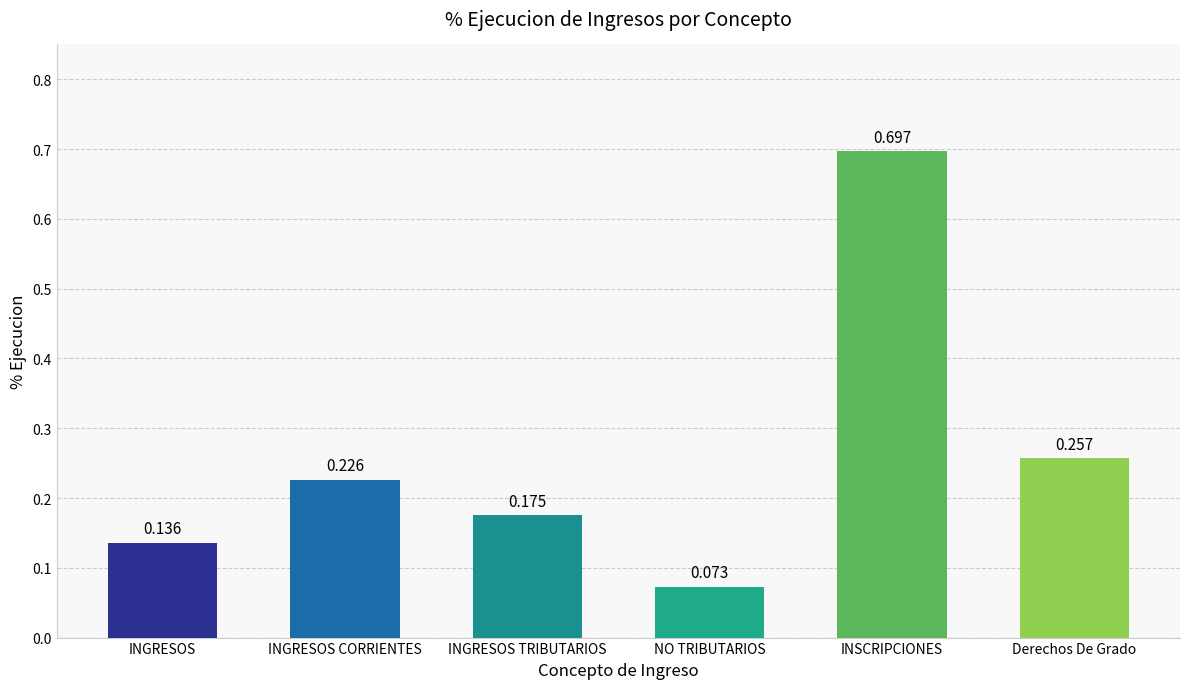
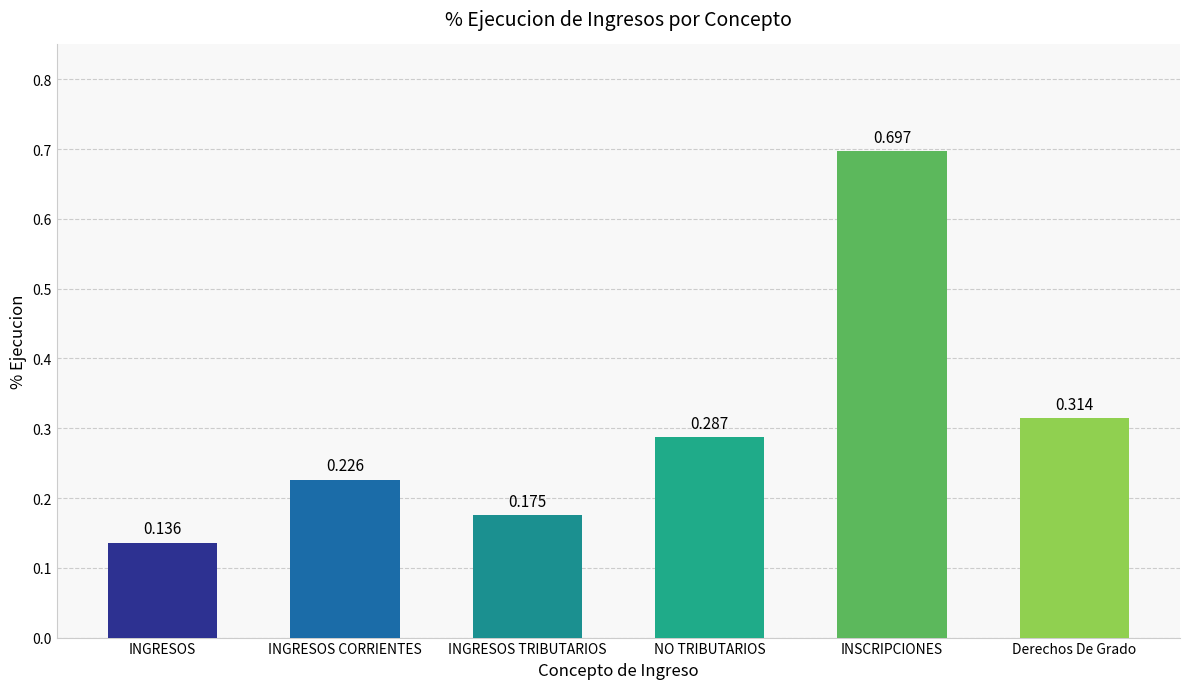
  {
    "INGRESOS": 0.136,
    "INGRESOS CORRIENTES": 0.226,
    "INGRESOS TRIBUTARIOS": 0.175,
-   "NO TRIBUTARIOS": 0.073,
+   "NO TRIBUTARIOS": 0.287,
    "INSCRIPCIONES": 0.697,
-   "Derechos De Grado": 0.257
+   "Derechos De Grado": 0.314
  }
